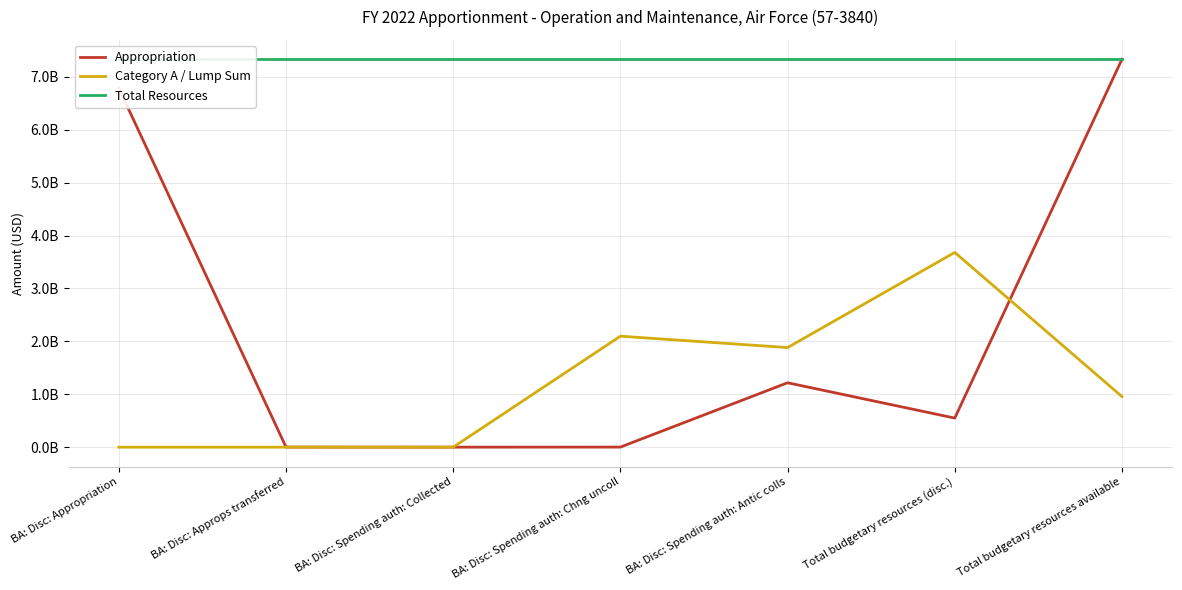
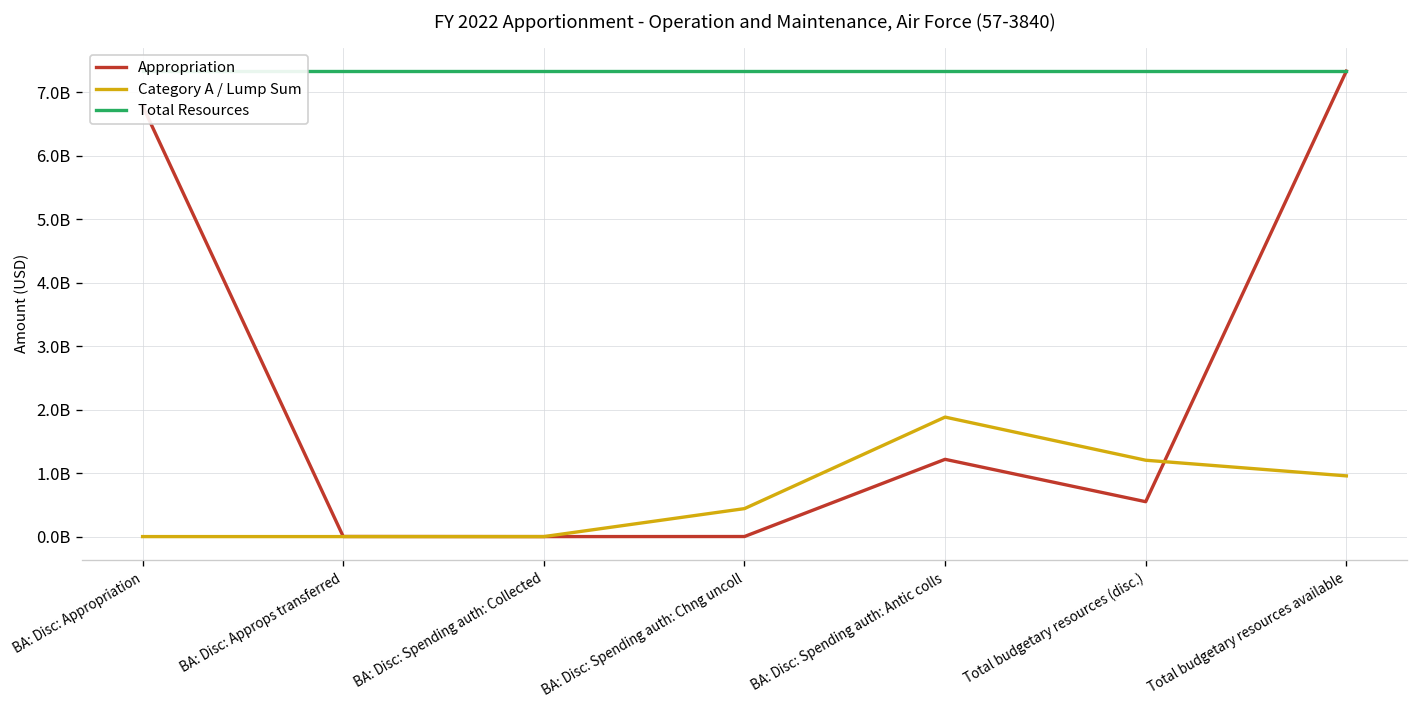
  {
    "Appropriation": {
      "BA: Disc: Spending auth: Chng uncoll": 0,
      "BA: Disc: Spending auth: Antic colls": 1200000000,
      "Total budgetary resources (disc.)": 500000000
    },
    "Category A / Lump Sum": {
      "BA: Disc: Appropriation": 0,
-     "BA: Disc: Spending auth: Chng uncoll": 2100000000,
+     "BA: Disc: Spending auth: Chng uncoll": 400000000,
      "BA: Disc: Spending auth: Antic colls": 1900000000,
-     "Total budgetary resources (disc.)": 3700000000,
+     "Total budgetary resources (disc.)": 1200000000,
      "Total budgetary resources available": 1000000000
    },
    "Total Resources": {
      "BA: Disc: Approps transferred": 7300000000,
      "BA: Disc: Spending auth: Collected": 7300000000,
      "BA: Disc: Spending auth: Chng uncoll": 7300000000,
      "BA: Disc: Spending auth: Antic colls": 7300000000,
      "Total budgetary resources (disc.)": 7300000000
    }
  }
